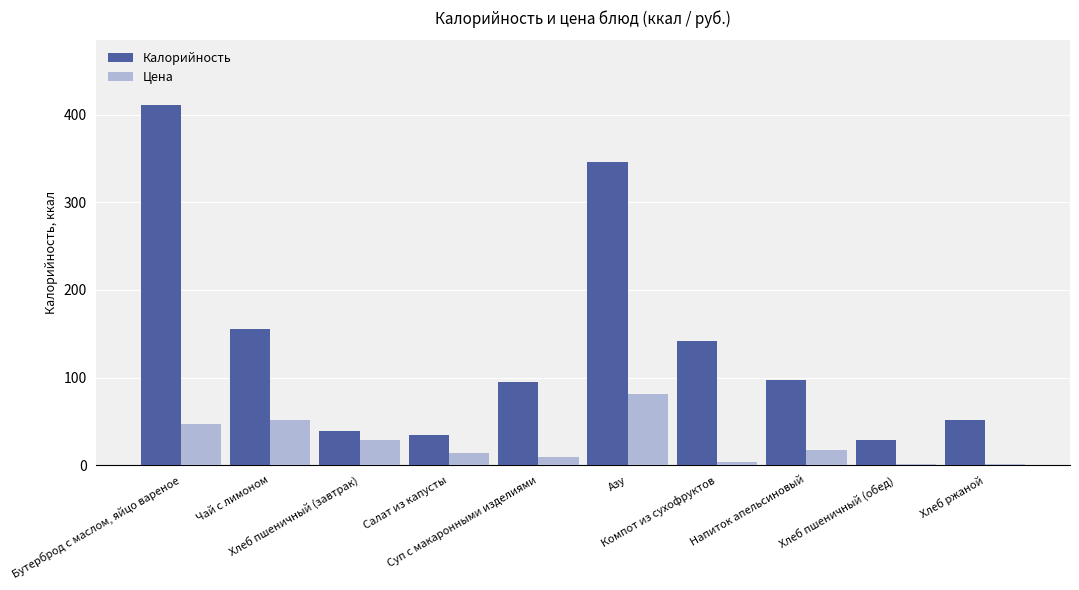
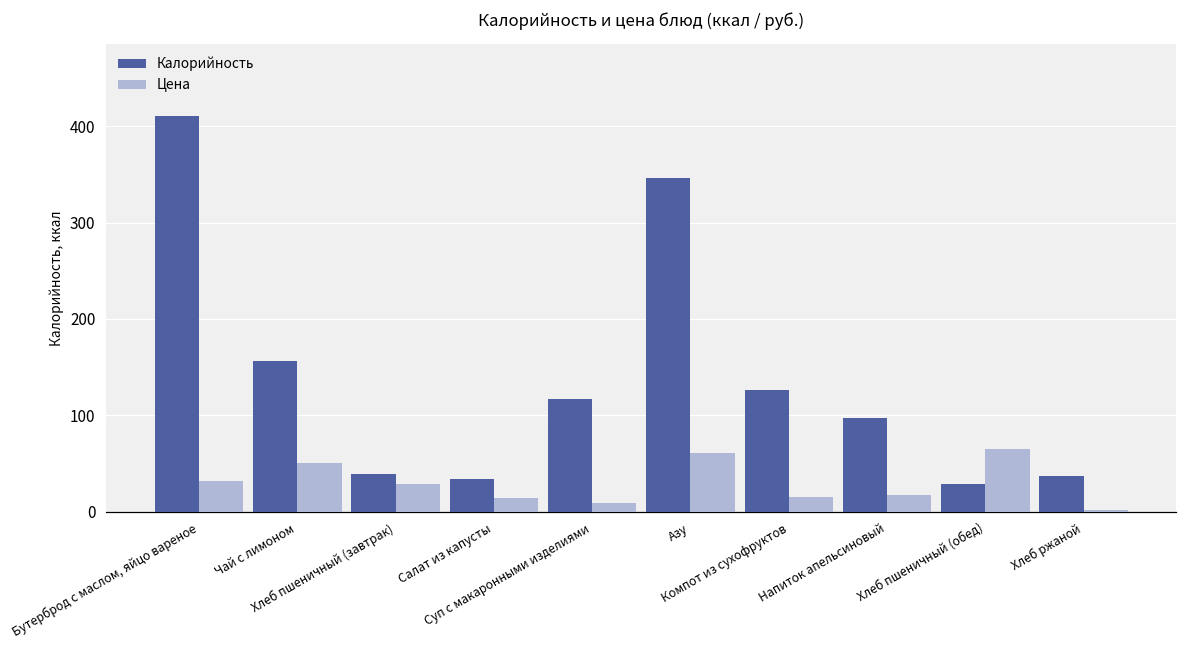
  {
    "Калорийность": {
      "Бутерброд с маслом, яйцо вареное": 410,
      "Чай с лимоном": 160,
      "Хлеб пшеничный (завтрак)": 40,
      "Салат из капусты": 30,
-     "Суп с макаронными изделиями": 100,
+     "Суп с макаронными изделиями": 120,
      "Азу": 350,
-     "Компот из сухофруктов": 140,
+     "Компот из сухофруктов": 130,
      "Напиток апельсиновый": 100,
      "Хлеб пшеничный (обед)": 30,
-     "Хлеб ржаной": 50
+     "Хлеб ржаной": 40
    },
    "Цена": {
-     "Бутерброд с маслом, яйцо вареное": 50,
+     "Бутерброд с маслом, яйцо вареное": 30,
      "Чай с лимоном": 50,
      "Хлеб пшеничный (завтрак)": 30,
      "Салат из капусты": 10,
      "Суп с макаронными изделиями": 10,
-     "Азу": 80,
-     "Компот из сухофруктов": 0,
+     "Азу": 60,
+     "Компот из сухофруктов": 20,
      "Напиток апельсиновый": 20,
-     "Хлеб пшеничный (обед)": 0
+     "Хлеб пшеничный (обед)": 70
    }
  }
